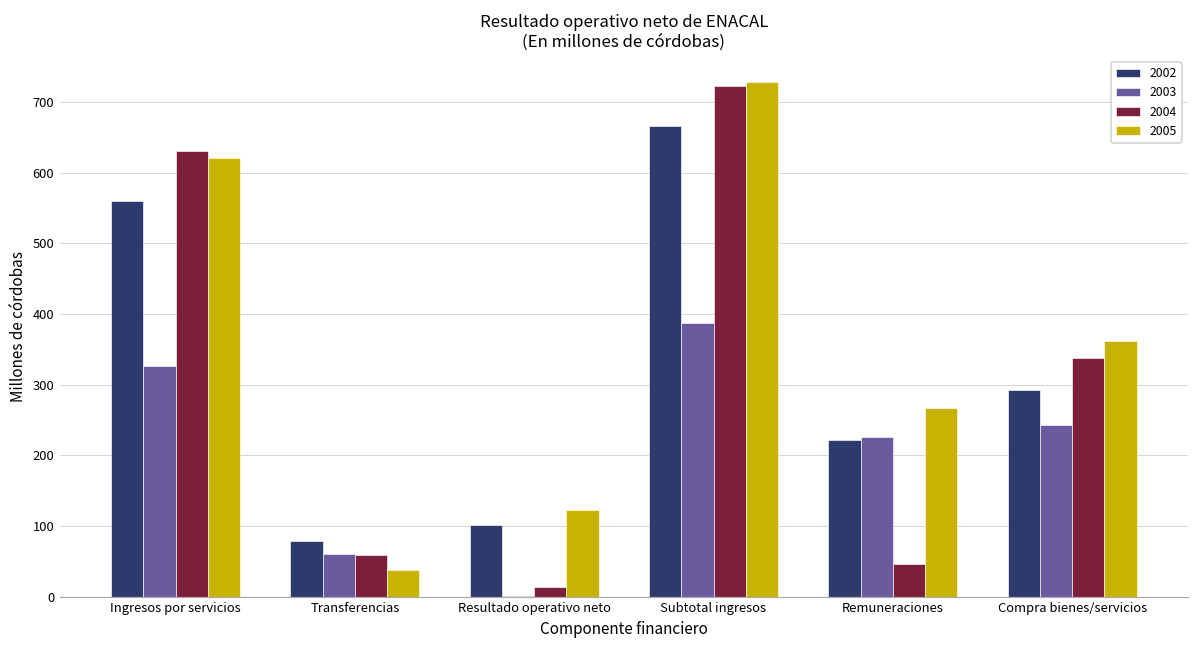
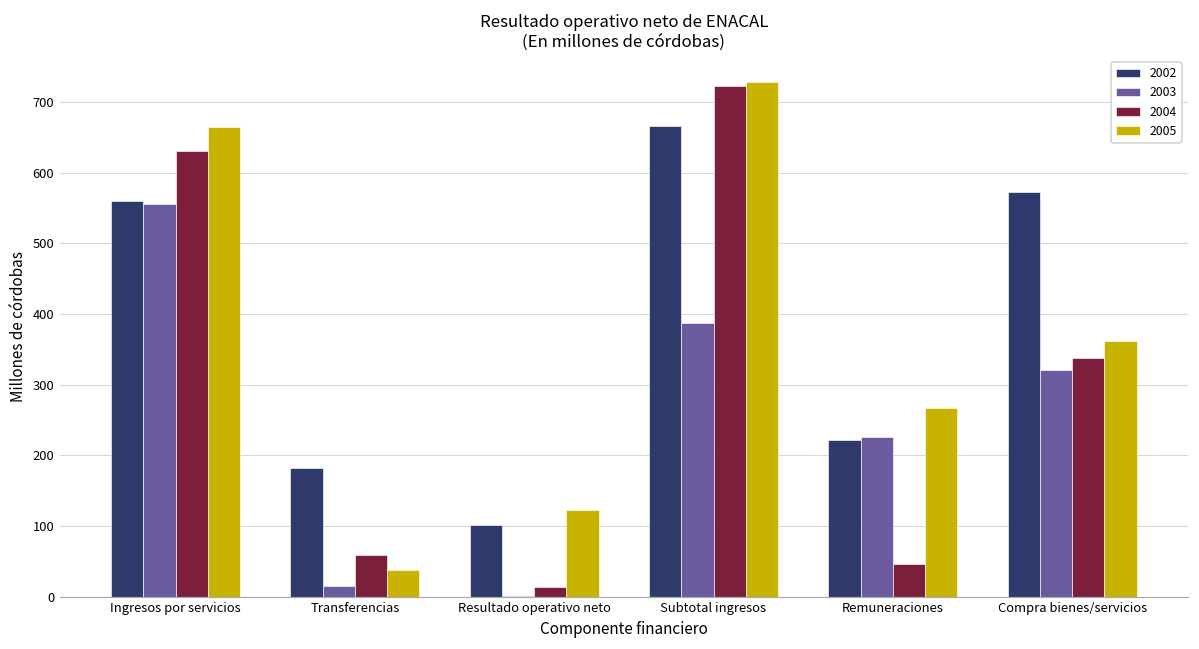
  {
    "2002": {
      "Ingresos por servicios": 560,
-     "Transferencias": 80,
+     "Transferencias": 180,
      "Resultado operativo neto": 100,
      "Subtotal ingresos": 670,
      "Remuneraciones": 220,
-     "Compra bienes/servicios": 290
+     "Compra bienes/servicios": 570
    },
    "2003": {
-     "Ingresos por servicios": 330,
-     "Transferencias": 60,
+     "Ingresos por servicios": 560,
+     "Transferencias": 20,
      "Subtotal ingresos": 390,
      "Remuneraciones": 230,
-     "Compra bienes/servicios": 240
+     "Compra bienes/servicios": 320
    },
    "2004": {
      "Ingresos por servicios": 630,
      "Transferencias": 60,
      "Resultado operativo neto": 10,
      "Subtotal ingresos": 720,
      "Remuneraciones": 50,
      "Compra bienes/servicios": 340
    },
    "2005": {
-     "Ingresos por servicios": 620,
+     "Ingresos por servicios": 660,
      "Transferencias": 40,
      "Resultado operativo neto": 120,
      "Subtotal ingresos": 730,
      "Remuneraciones": 270,
      "Compra bienes/servicios": 360
    }
  }
